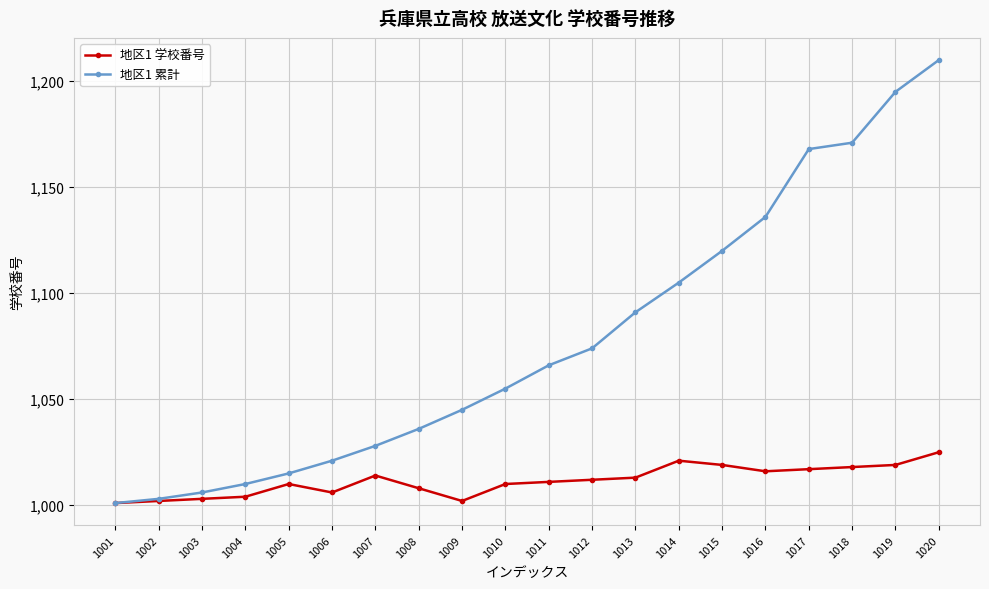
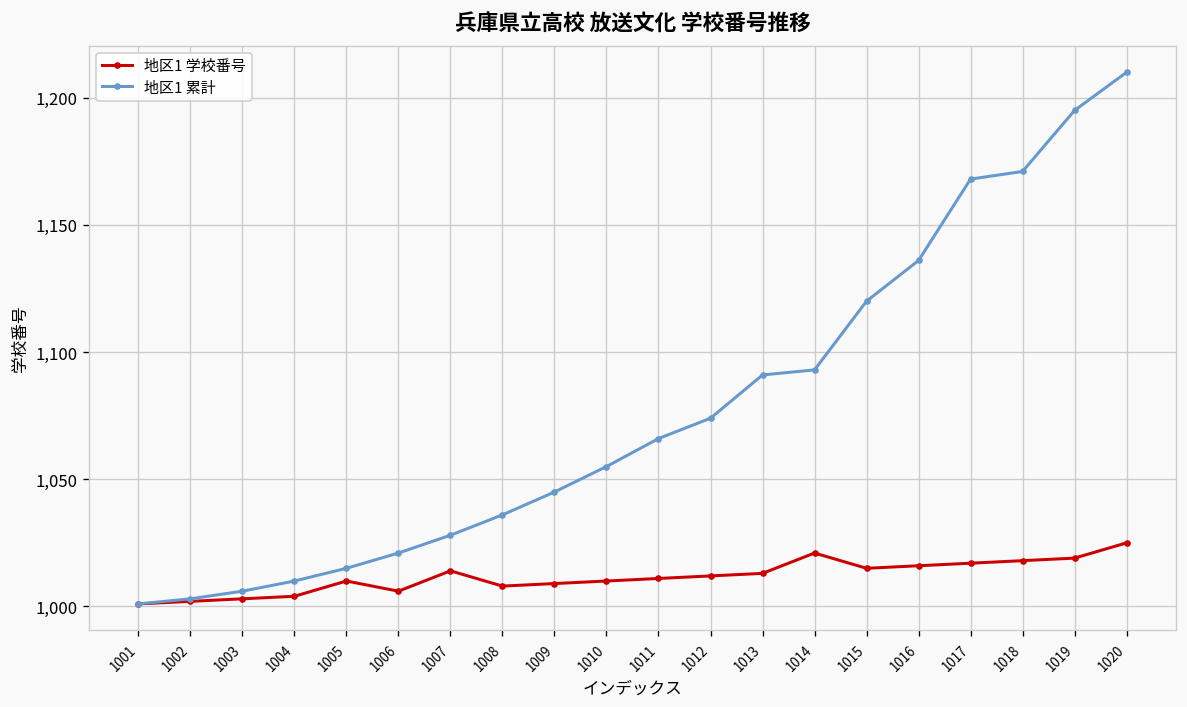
  {
    "地区1 学校番号": {
      "1003": "1,003",
      "1004": "1,004",
      "1005": "1,010",
      "1006": "1,006",
      "1007": "1,014",
      "1008": "1,008",
-     "1009": "1,002",
+     "1009": "1,009",
      "1010": "1,010",
      "1011": "1,011",
      "1012": "1,012",
      "1013": "1,013",
      "1014": "1,021",
-     "1015": "1,019",
+     "1015": "1,015",
      "1016": "1,016",
      "1017": "1,017",
      "1018": "1,018",
      "1019": "1,019",
      "1020": "1,025"
    },
    "地区1 累計": {
      "1003": "1,006",
      "1004": "1,010",
      "1005": "1,015",
      "1006": "1,021",
      "1007": "1,028",
      "1008": "1,036",
      "1009": "1,045",
      "1010": "1,055",
      "1011": "1,066",
      "1012": "1,074",
      "1013": "1,091",
-     "1014": "1,105",
+     "1014": "1,093",
      "1015": "1,120",
      "1016": "1,136",
      "1017": "1,168",
      "1018": "1,171",
      "1019": "1,195",
      "1020": "1,210"
    }
  }
